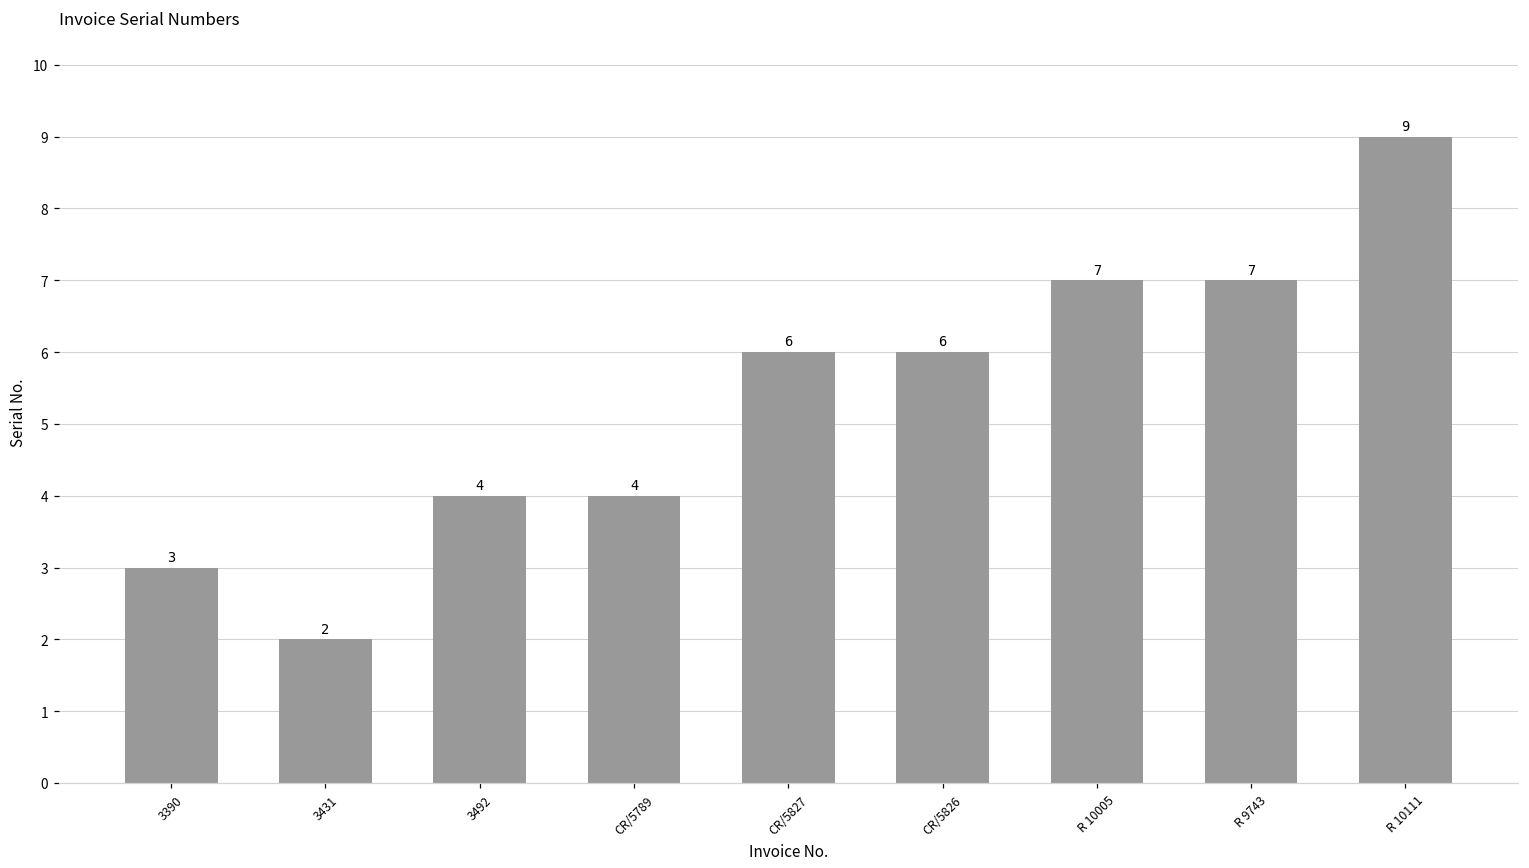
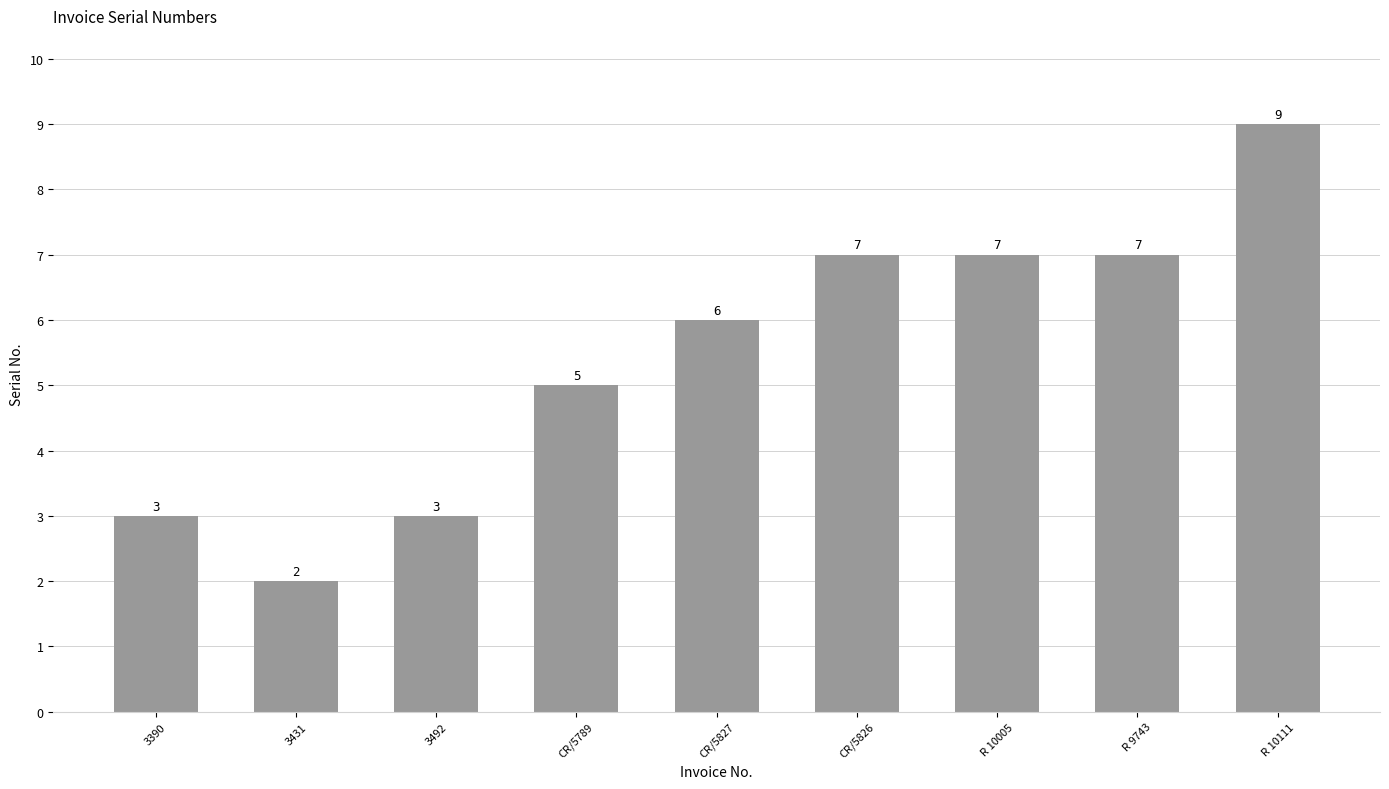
  {
    "3390": 3,
    "3431": 2,
-   "3492": 4,
-   "CR/5789": 4,
+   "3492": 3,
+   "CR/5789": 5,
    "CR/5827": 6,
-   "CR/5826": 6,
+   "CR/5826": 7,
    "R 10005": 7,
    "R 9743": 7,
    "R 10111": 9
  }
